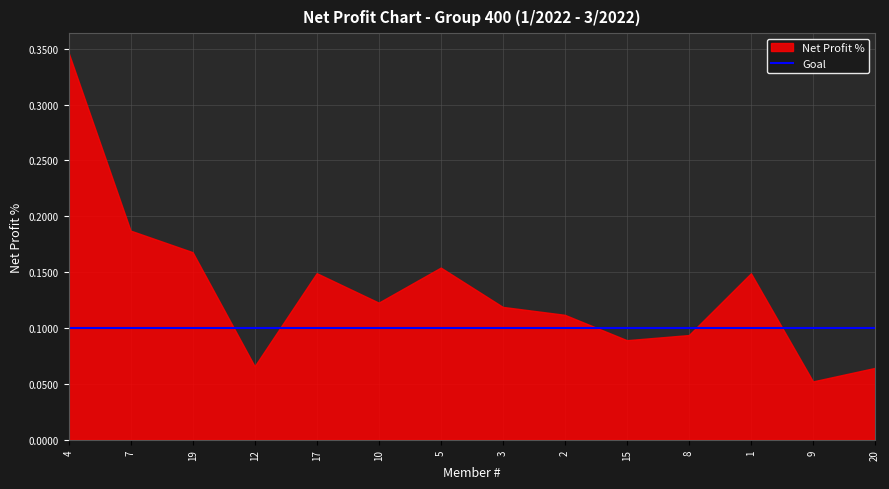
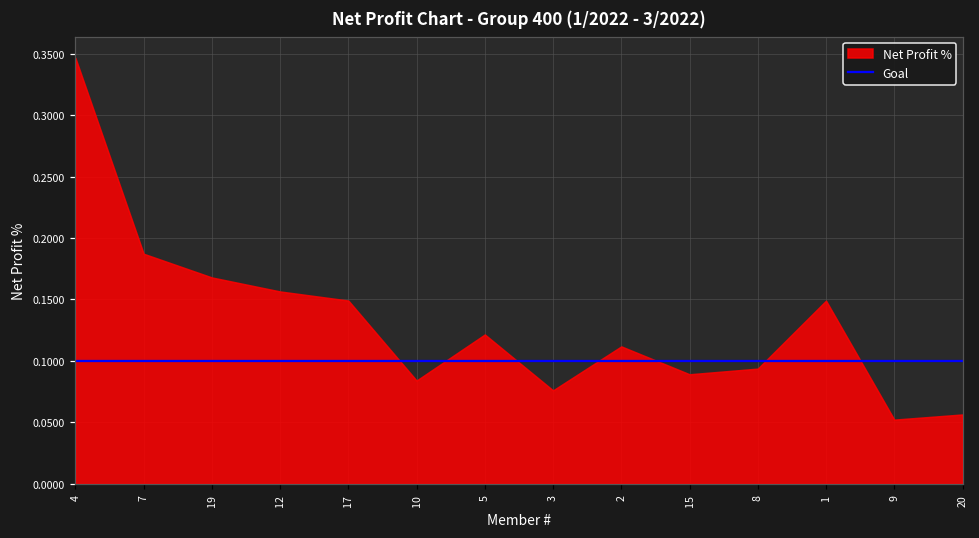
  {
    "Goal": {
      "4": 0.100,
      "7": 0.100,
      "19": 0.100,
      "12": 0.100,
      "17": 0.100,
      "10": 0.100,
      "5": 0.100,
      "3": 0.100,
      "2": 0.100,
      "15": 0.100,
      "8": 0.100,
      "1": 0.100,
      "9": 0.100,
      "20": 0.100
    },
    "Net Profit %": {
      "4": 0.347,
      "7": 0.187,
      "19": 0.168,
-     "12": 0.066,
+     "12": 0.157,
      "17": 0.149,
-     "10": 0.123,
-     "5": 0.154,
-     "3": 0.119,
+     "10": 0.084,
+     "5": 0.122,
+     "3": 0.076,
      "2": 0.112,
      "15": 0.089,
      "8": 0.094,
      "1": 0.149,
      "9": 0.052,
-     "20": 0.064
+     "20": 0.056
    }
  }
